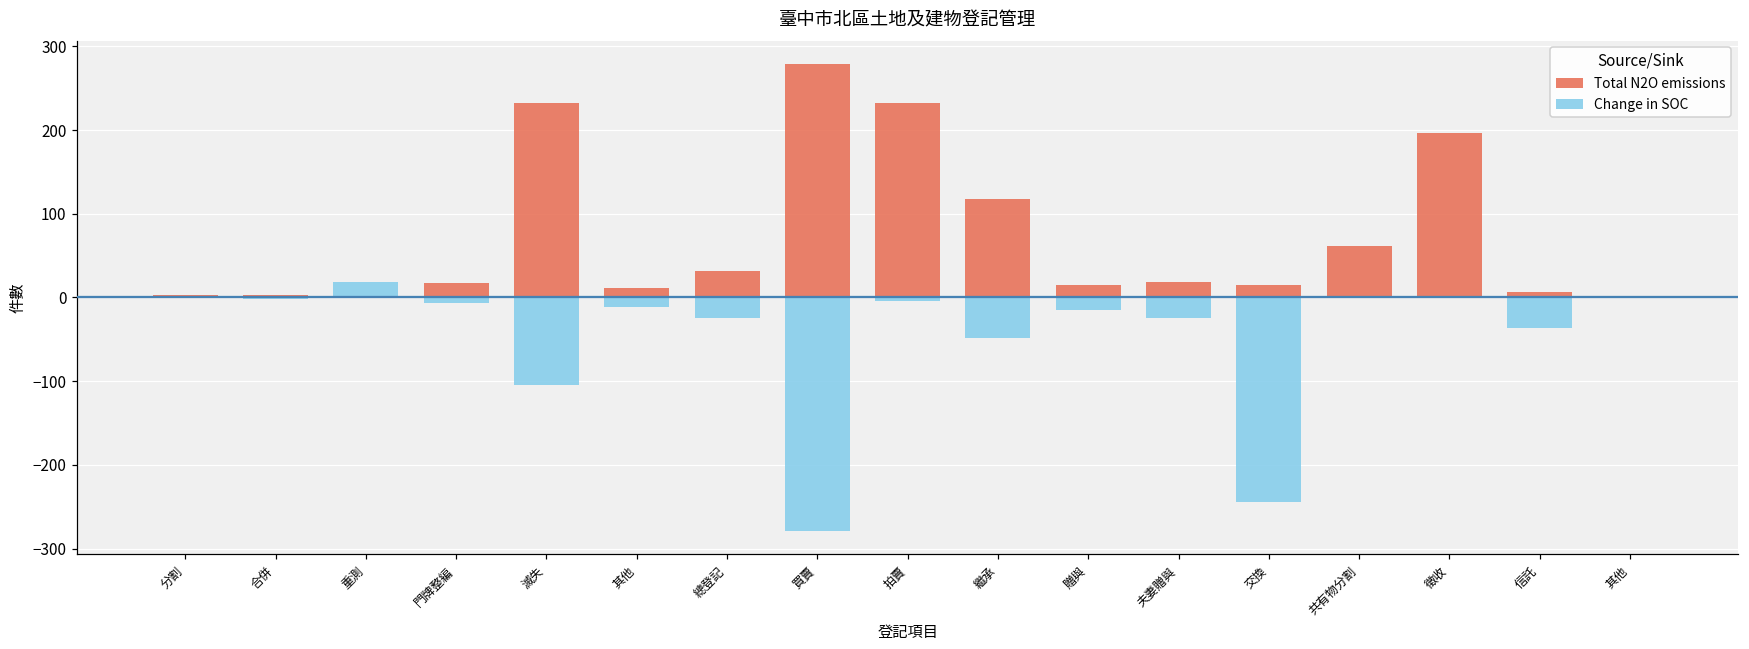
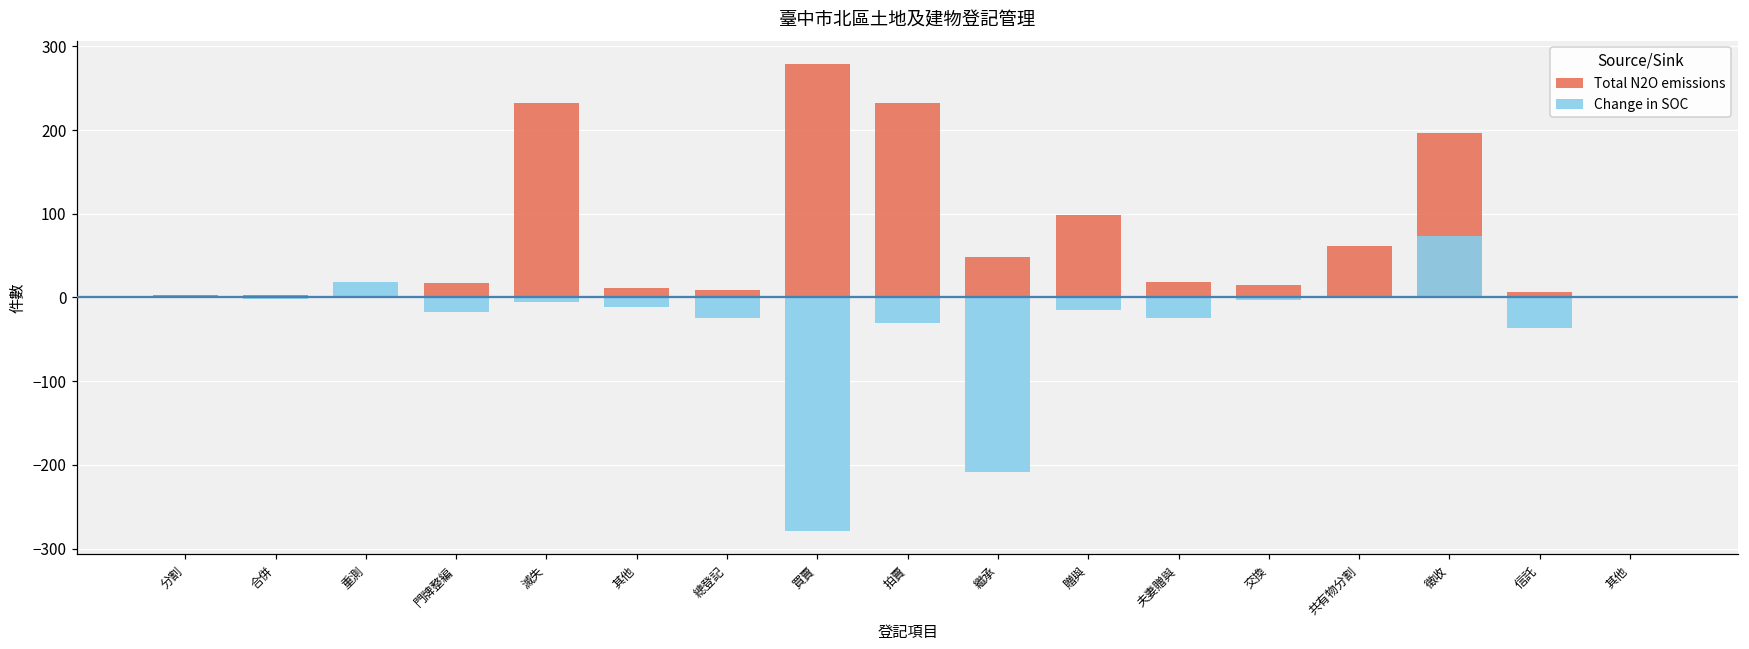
  {
    "Total N2O emissions": {
      "重測": 0,
      "門牌整編": 20,
      "滅失": 230,
-     "總登記": 30,
+     "總登記": 10,
      "買賣": 280,
      "拍賣": 230,
-     "繼承": 120,
-     "贈與": 20,
+     "繼承": 50,
+     "贈與": 100,
      "夫妻贈與": 20,
      "交換": 20,
      "共有物分割": 60,
      "徵收": 200,
      "信託": 10
    },
    "Change in SOC": {
      "重測": 20,
-     "門牌整編": -10,
-     "滅失": -100,
+     "門牌整編": -20,
+     "滅失": -10,
      "總登記": -20,
      "買賣": -280,
-     "拍賣": 0,
-     "繼承": -50,
+     "拍賣": -30,
+     "繼承": -210,
      "贈與": -20,
      "夫妻贈與": -30,
-     "交換": -240,
+     "交換": 0,
      "共有物分割": 0,
-     "徵收": 0,
+     "徵收": 70,
      "信託": -40
    }
  }
